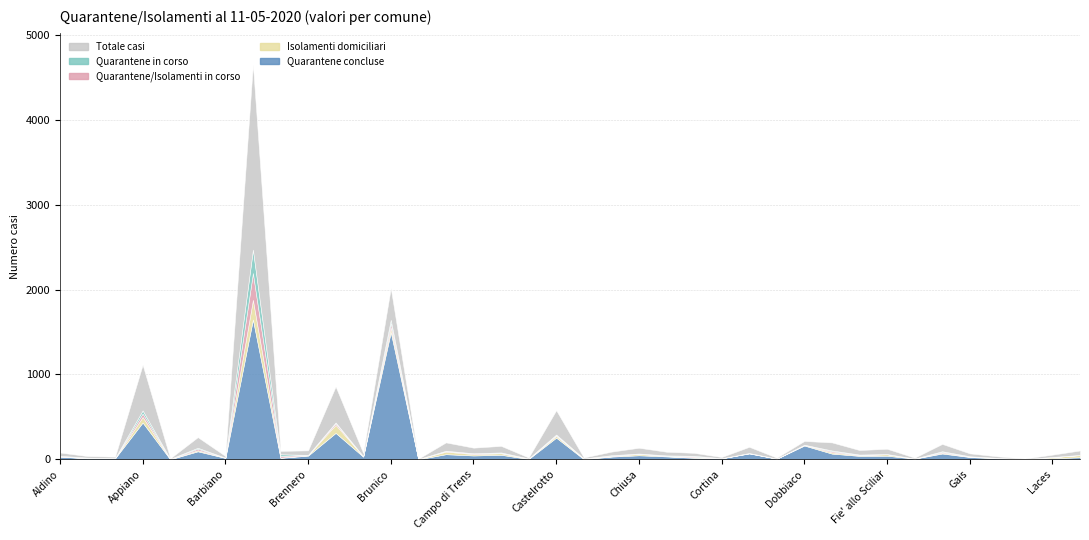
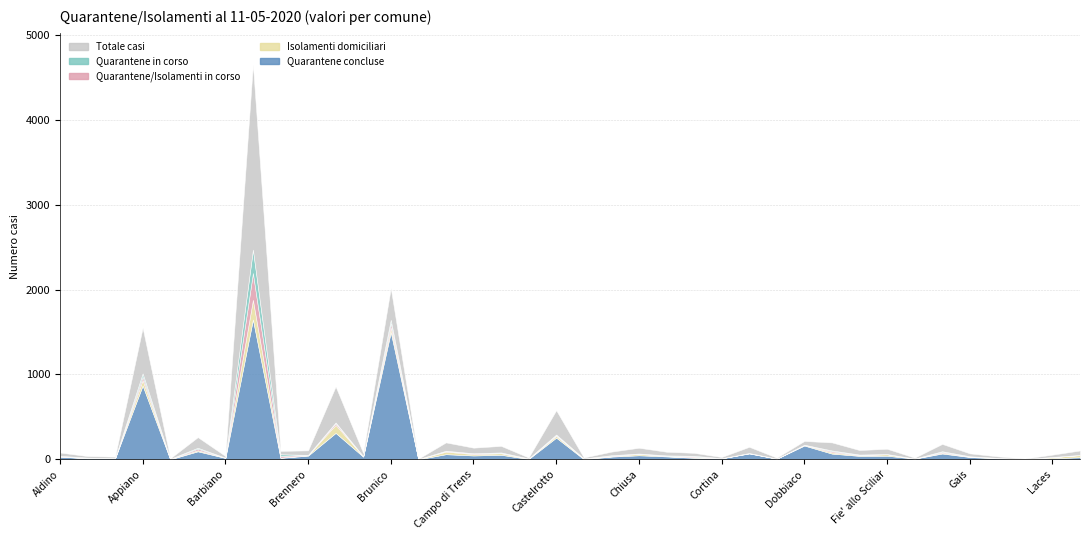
  {
    "Quarantene concluse": {
-     "Appiano": 400,
+     "Appiano": 900,
      "Brunico": 1500
    },
    "Quarantene in corso": {
      "Appiano": 0,
      "Brunico": 0
    }
  }
